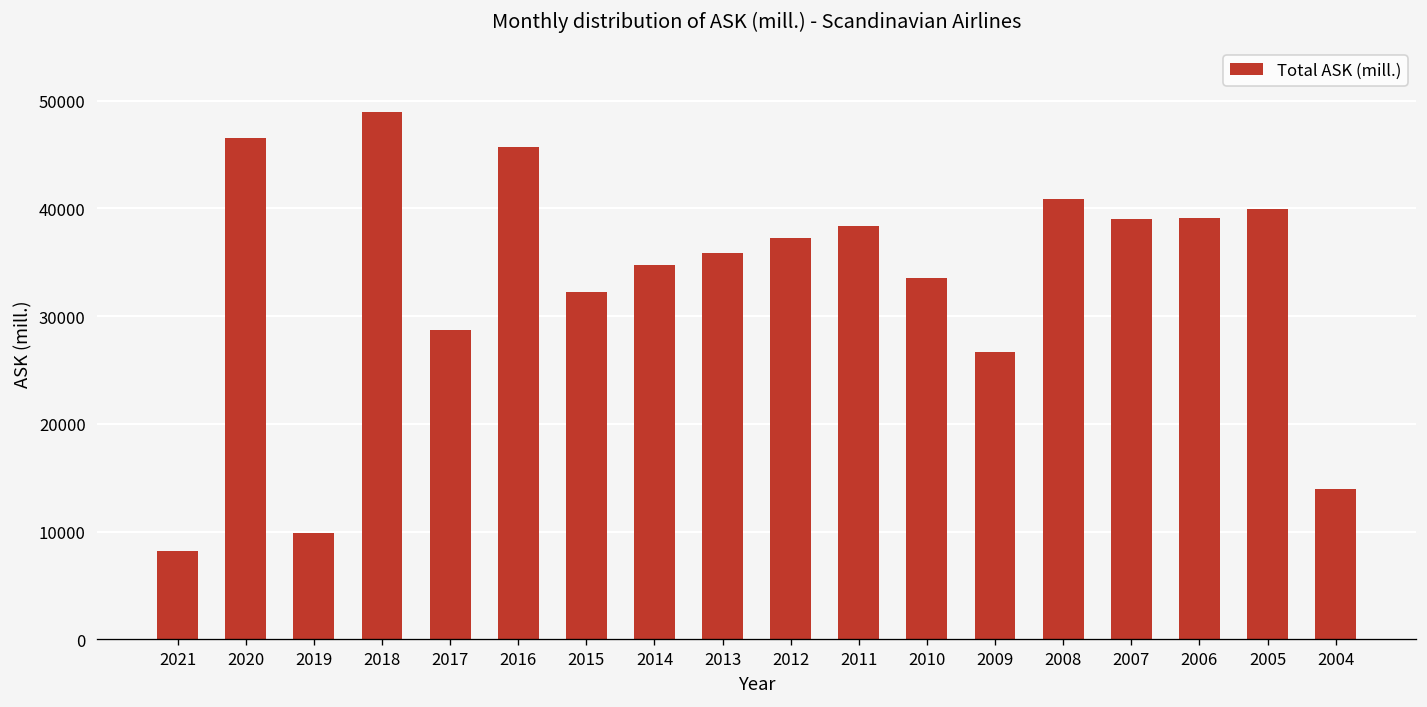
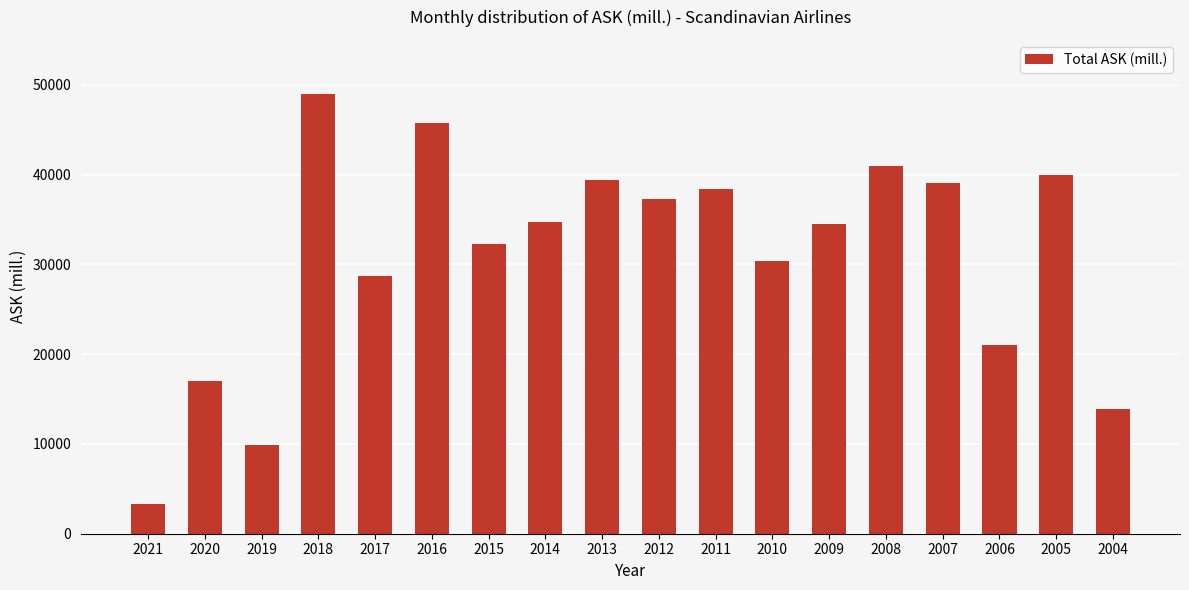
  {
-   "2021": 8000,
-   "2020": 46000,
+   "2021": 3000,
+   "2020": 17000,
    "2019": 10000,
    "2018": 49000,
    "2017": 29000,
    "2016": 46000,
    "2015": 32000,
    "2014": 35000,
-   "2013": 36000,
+   "2013": 39000,
    "2012": 37000,
    "2011": 38000,
-   "2010": 34000,
-   "2009": 27000,
+   "2010": 30000,
+   "2009": 34000,
    "2008": 41000,
    "2007": 39000,
-   "2006": 39000,
+   "2006": 21000,
    "2005": 40000,
    "2004": 14000
  }
